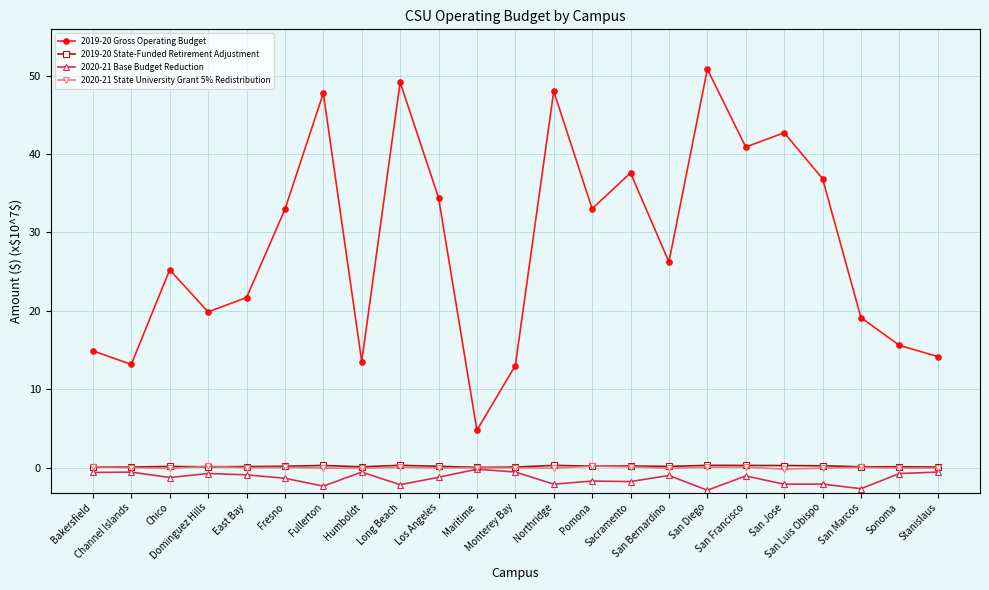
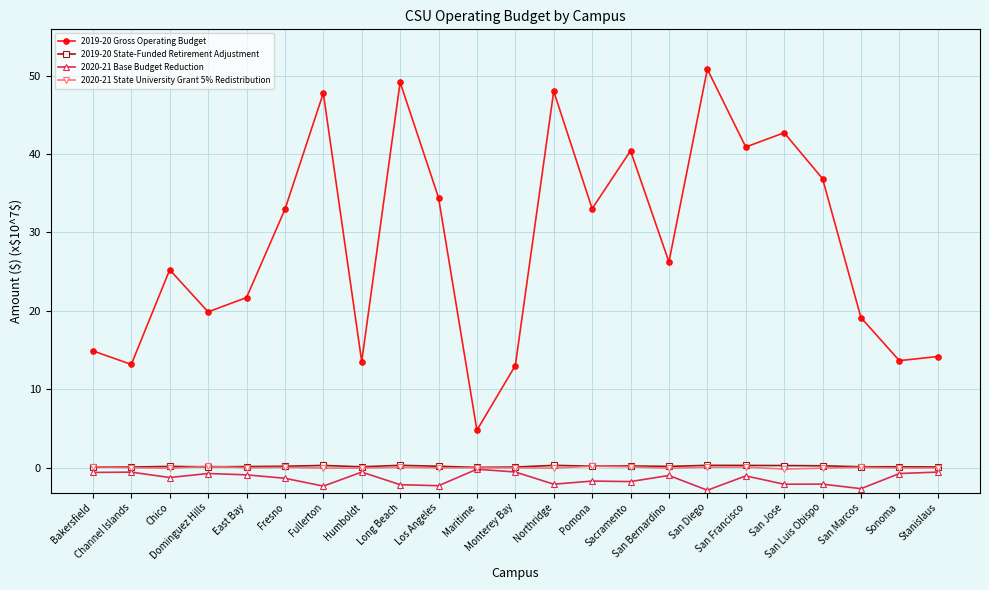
  {
    "2019-20 Gross Operating Budget": {
      "Bakersfield": 15,
      "Channel Islands": 13,
      "Chico": 25,
      "Dominguez Hills": 20,
      "East Bay": 22,
      "Fresno": 33,
      "Fullerton": 48,
      "Humboldt": 14,
      "Long Beach": 49,
      "Los Angeles": 34,
      "Maritime": 5,
      "Monterey Bay": 13,
      "Northridge": 48,
      "Pomona": 33,
-     "Sacramento": 38,
+     "Sacramento": 40,
      "San Bernardino": 26,
      "San Diego": 51,
      "San Francisco": 41,
      "San Jose": 43,
      "San Luis Obispo": 37,
      "San Marcos": 19,
-     "Sonoma": 16,
+     "Sonoma": 14,
      "Stanislaus": 14
    },
    "2019-20 State-Funded Retirement Adjustment": {
      "Fullerton": 0,
      "Northridge": 0,
      "San Jose": 0
    },
    "2020-21 Base Budget Reduction": {
      "Bakersfield": -1,
      "Channel Islands": -1,
      "Chico": -1,
      "Dominguez Hills": -1,
      "East Bay": -1,
      "Fresno": -1,
      "Fullerton": -2,
      "Humboldt": -1,
      "Long Beach": -2,
-     "Los Angeles": -1,
+     "Los Angeles": -2,
      "Monterey Bay": -1,
      "Northridge": -2,
      "Pomona": -2,
      "Sacramento": -2,
      "San Bernardino": -1,
      "San Diego": -3,
      "San Francisco": -1,
      "San Jose": -2,
      "San Luis Obispo": -2,
      "San Marcos": -3,
      "Sonoma": -1,
      "Stanislaus": -1
    },
    "2020-21 State University Grant 5% Redistribution": {
      "Fullerton": 0,
      "Northridge": 0,
      "San Jose": 0
    }
  }
